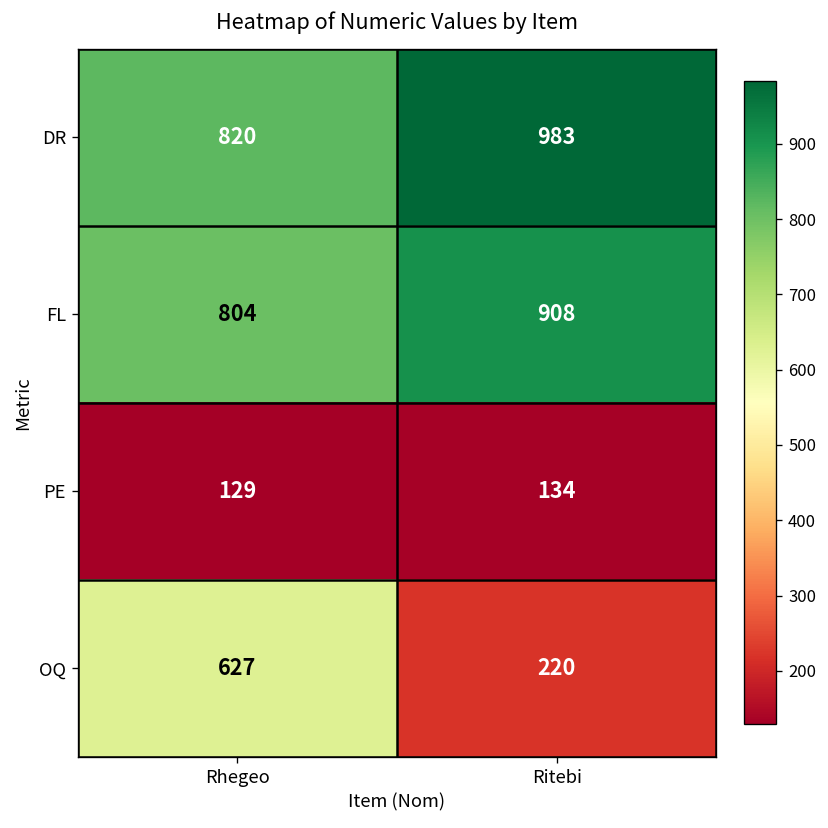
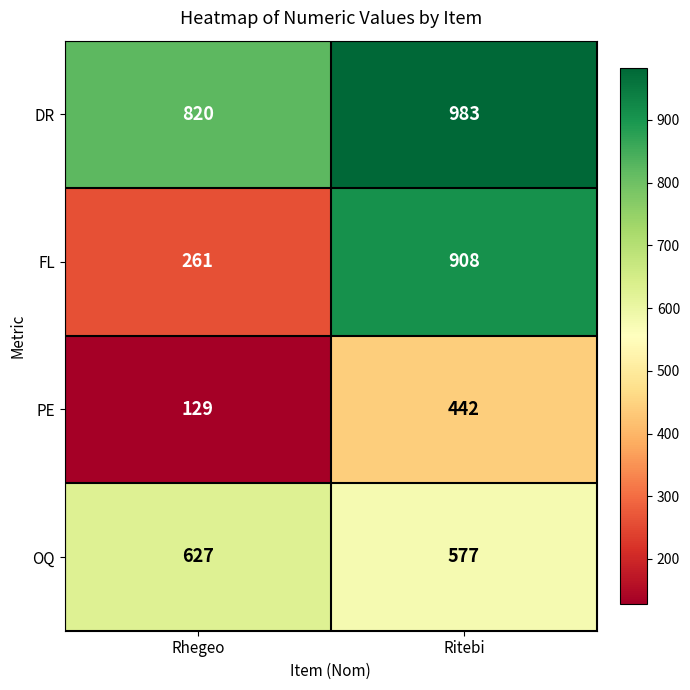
  {
    "DR": {
      "Rhegeo": 820,
      "Ritebi": 983
    },
    "FL": {
-     "Rhegeo": 804,
+     "Rhegeo": 261,
      "Ritebi": 908
    },
    "PE": {
      "Rhegeo": 129,
-     "Ritebi": 134
+     "Ritebi": 442
    },
    "OQ": {
      "Rhegeo": 627,
-     "Ritebi": 220
+     "Ritebi": 577
    }
  }
